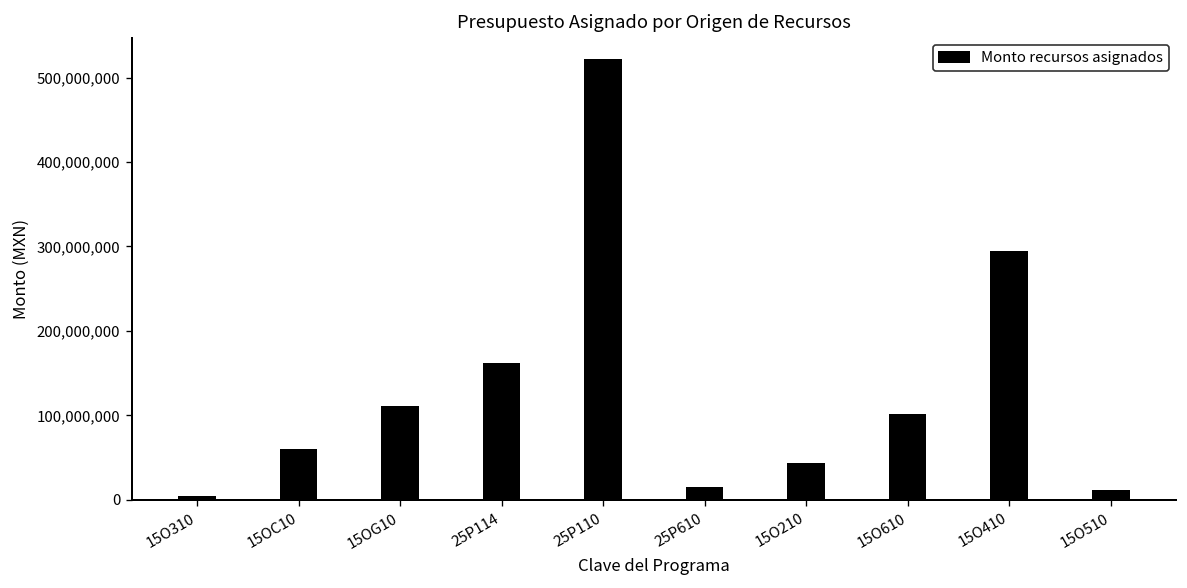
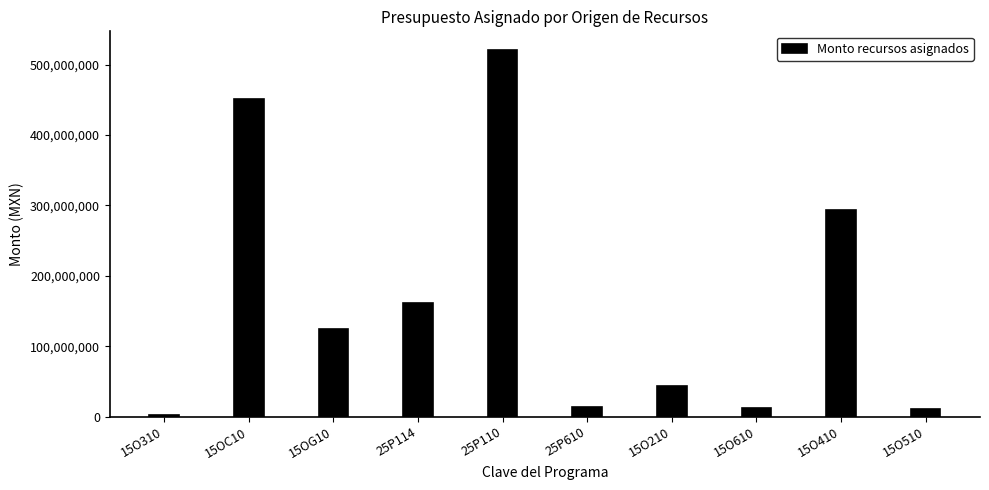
  {
-   "15OC10": "60,000,000",
-   "15OG10": "110,000,000",
+   "15OC10": "450,000,000",
+   "15OG10": "120,000,000",
    "25P114": "160,000,000",
    "25P110": "520,000,000",
    "25P610": "10,000,000",
    "15O210": "40,000,000",
-   "15O610": "100,000,000",
+   "15O610": "10,000,000",
    "15O410": "290,000,000",
    "15O510": "10,000,000"
  }
